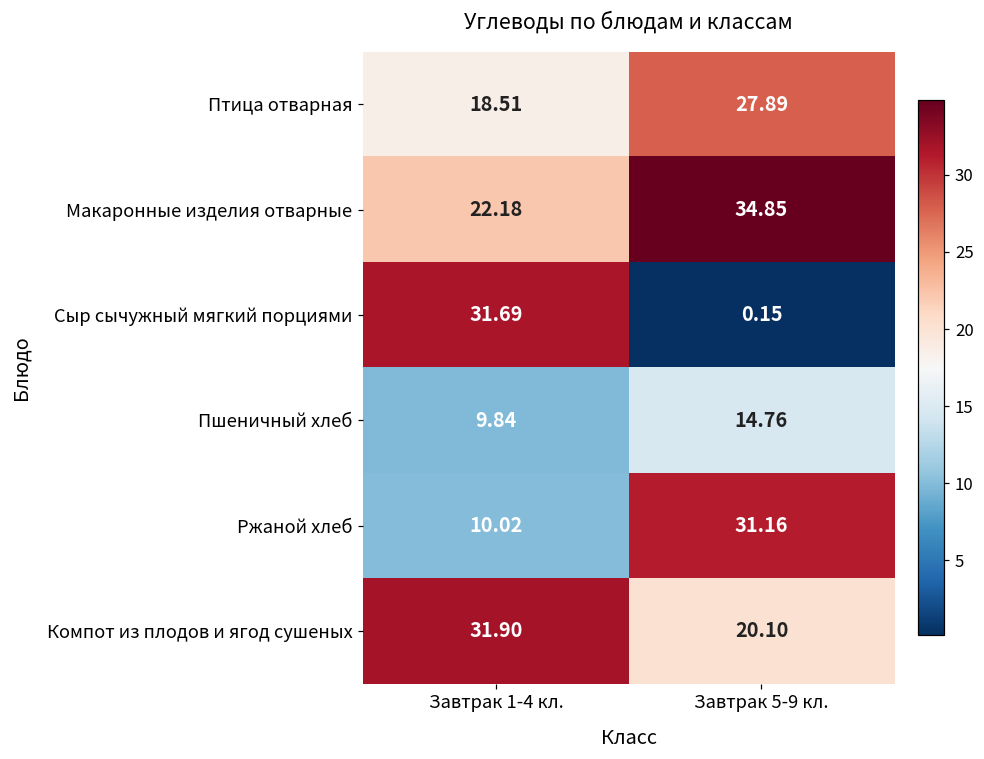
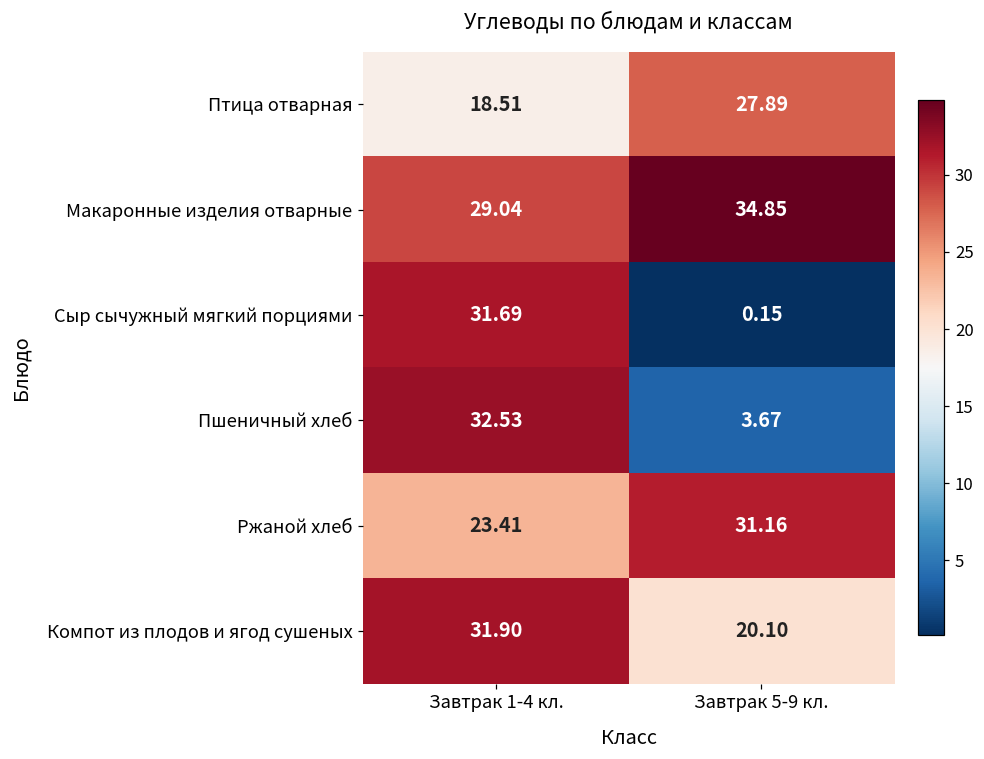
  {
    "Птица отварная": {
      "Завтрак 1-4 кл.": 18.51,
      "Завтрак 5-9 кл.": 27.89
    },
    "Макаронные изделия отварные": {
-     "Завтрак 1-4 кл.": 22.18,
+     "Завтрак 1-4 кл.": 29.04,
      "Завтрак 5-9 кл.": 34.85
    },
    "Сыр сычужный мягкий порциями": {
      "Завтрак 1-4 кл.": 31.69,
      "Завтрак 5-9 кл.": 0.15
    },
    "Пшеничный хлеб": {
-     "Завтрак 1-4 кл.": 9.84,
-     "Завтрак 5-9 кл.": 14.76
+     "Завтрак 1-4 кл.": 32.53,
+     "Завтрак 5-9 кл.": 3.67
    },
    "Ржаной хлеб": {
-     "Завтрак 1-4 кл.": 10.02,
+     "Завтрак 1-4 кл.": 23.41,
      "Завтрак 5-9 кл.": 31.16
    },
    "Компот из плодов и ягод сушеных": {
      "Завтрак 1-4 кл.": 31.90,
      "Завтрак 5-9 кл.": 20.10
    }
  }
